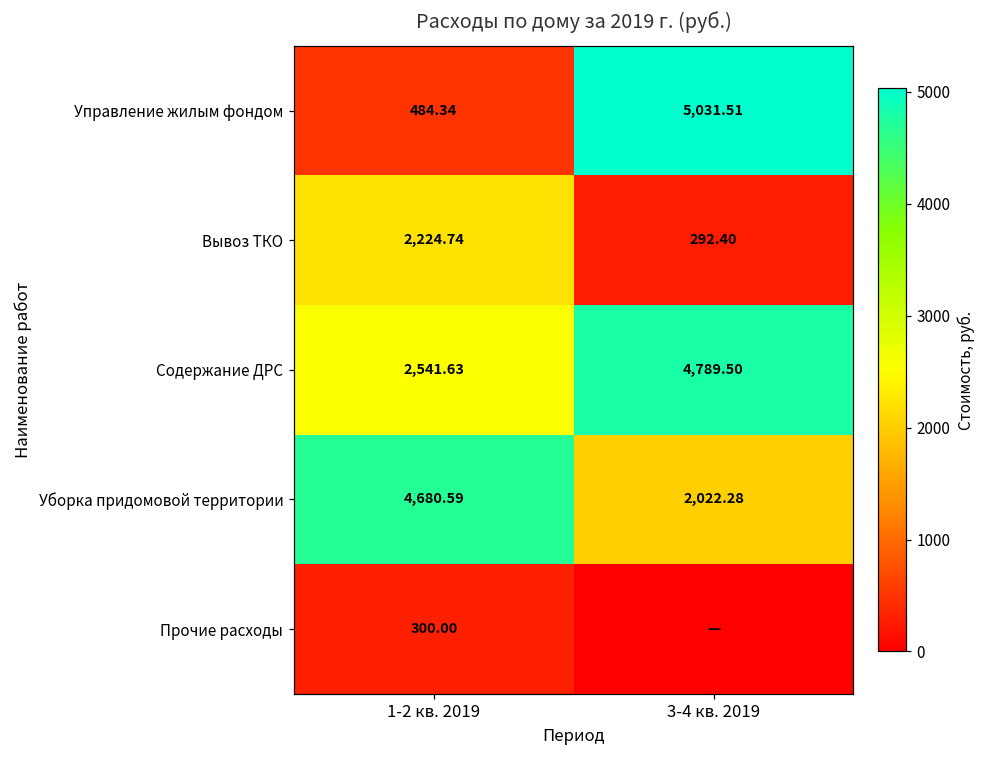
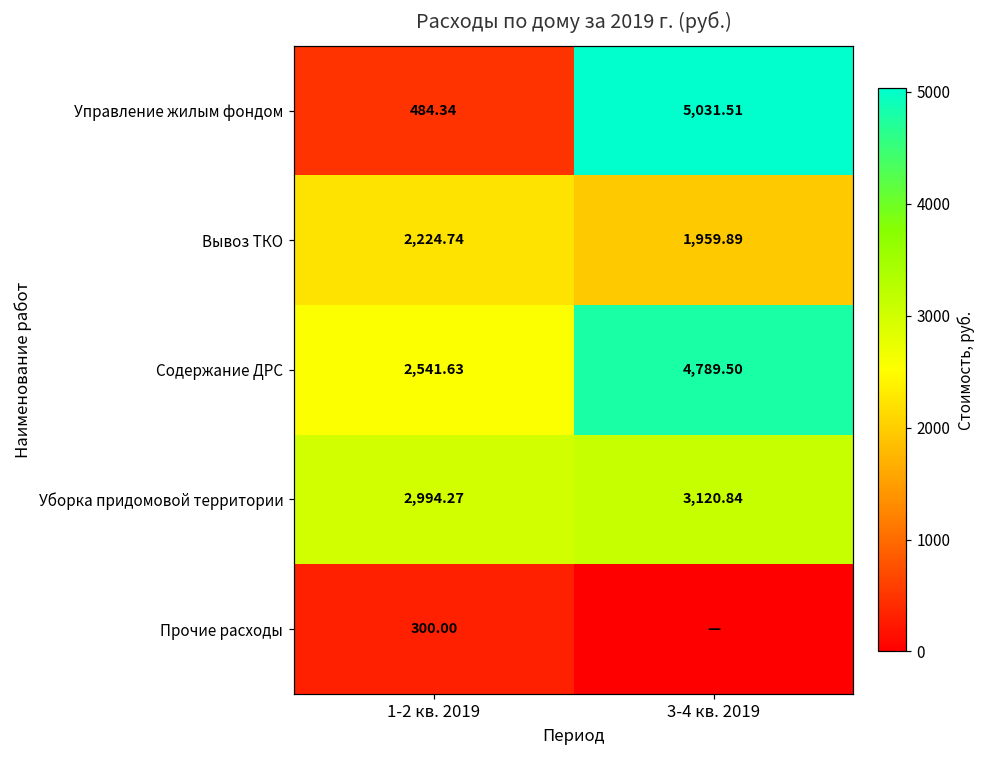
  {
    "Управление жилым фондом": {
      "1-2 кв. 2019": "484.34",
      "3-4 кв. 2019": "5,031.51"
    },
    "Вывоз ТКО": {
      "1-2 кв. 2019": "2,224.74",
-     "3-4 кв. 2019": "292.40"
+     "3-4 кв. 2019": "1,959.89"
    },
    "Содержание ДРС": {
      "1-2 кв. 2019": "2,541.63",
      "3-4 кв. 2019": "4,789.50"
    },
    "Уборка придомовой территории": {
-     "1-2 кв. 2019": "4,680.59",
-     "3-4 кв. 2019": "2,022.28"
+     "1-2 кв. 2019": "2,994.27",
+     "3-4 кв. 2019": "3,120.84"
    },
    "Прочие расходы": {
      "1-2 кв. 2019": "300.00"
    }
  }
